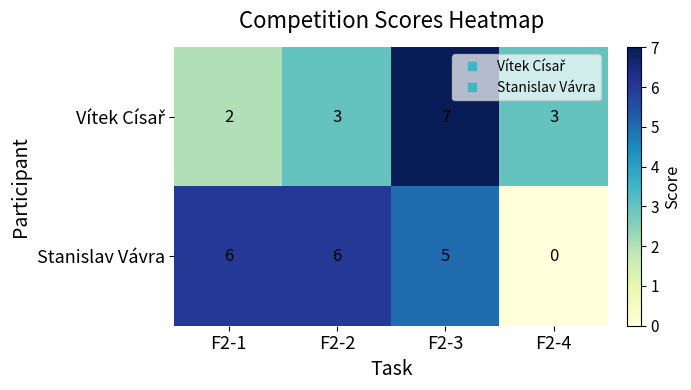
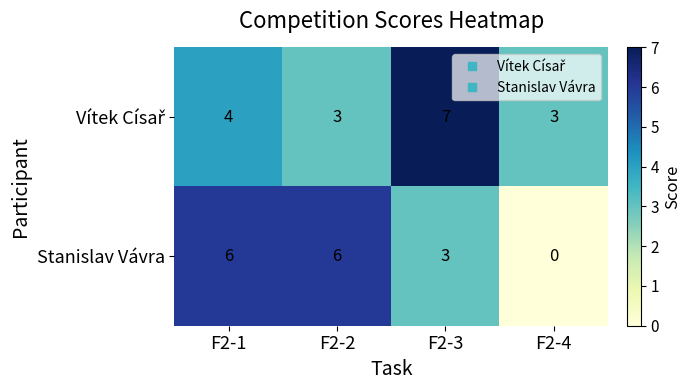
  {
    "Vítek Císař": {
-     "F2-1": 2,
+     "F2-1": 4,
      "F2-2": 3,
      "F2-3": 7,
      "F2-4": 3
    },
    "Stanislav Vávra": {
      "F2-1": 6,
      "F2-2": 6,
-     "F2-3": 5,
+     "F2-3": 3,
      "F2-4": 0
    }
  }
